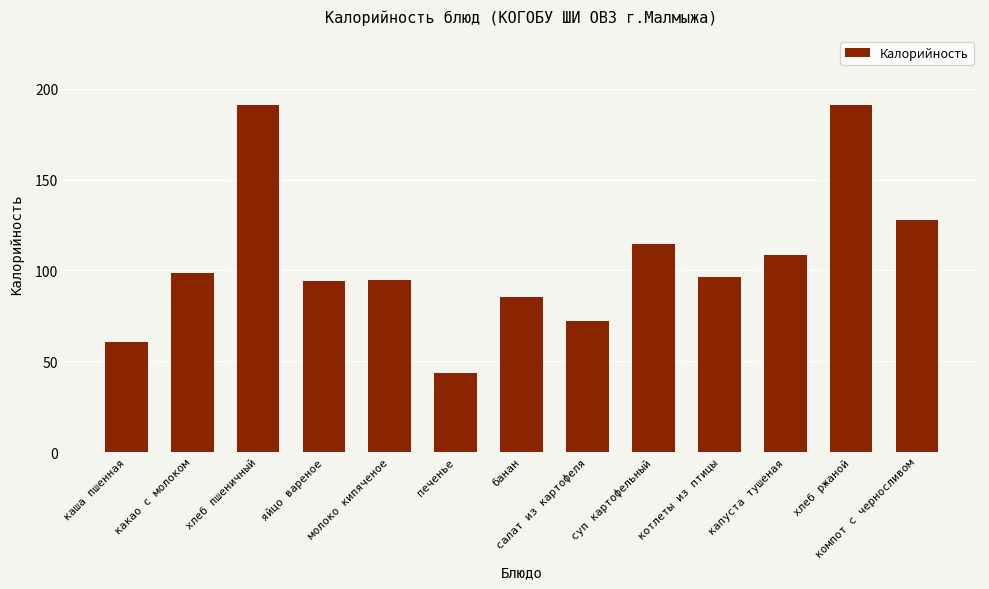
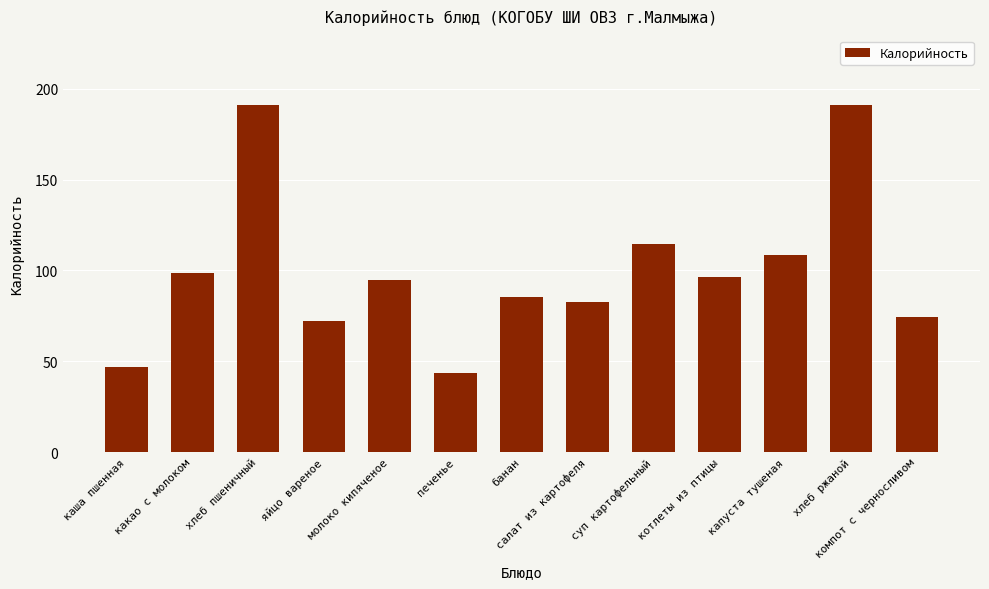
  {
-   "каша пшенная": 61,
+   "каша пшенная": 47,
    "какао с молоком": 99,
    "хлеб пшеничный": 191,
-   "яйцо вареное": 94,
+   "яйцо вареное": 72,
    "молоко кипяченое": 95,
    "печенье": 43,
    "банан": 85,
-   "салат из картофеля": 72,
+   "салат из картофеля": 83,
    "суп картофельный": 115,
    "котлеты из птицы": 96,
    "капуста тушеная": 109,
    "хлеб ржаной": 191,
-   "компот с черносливом": 128
+   "компот с черносливом": 74
  }
